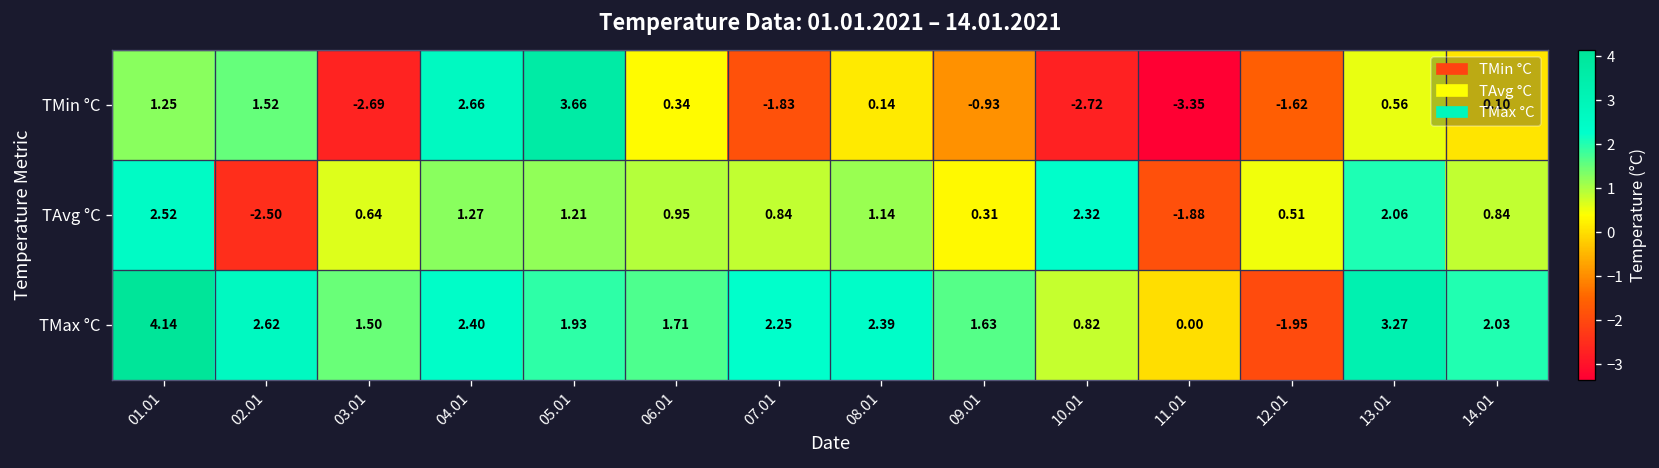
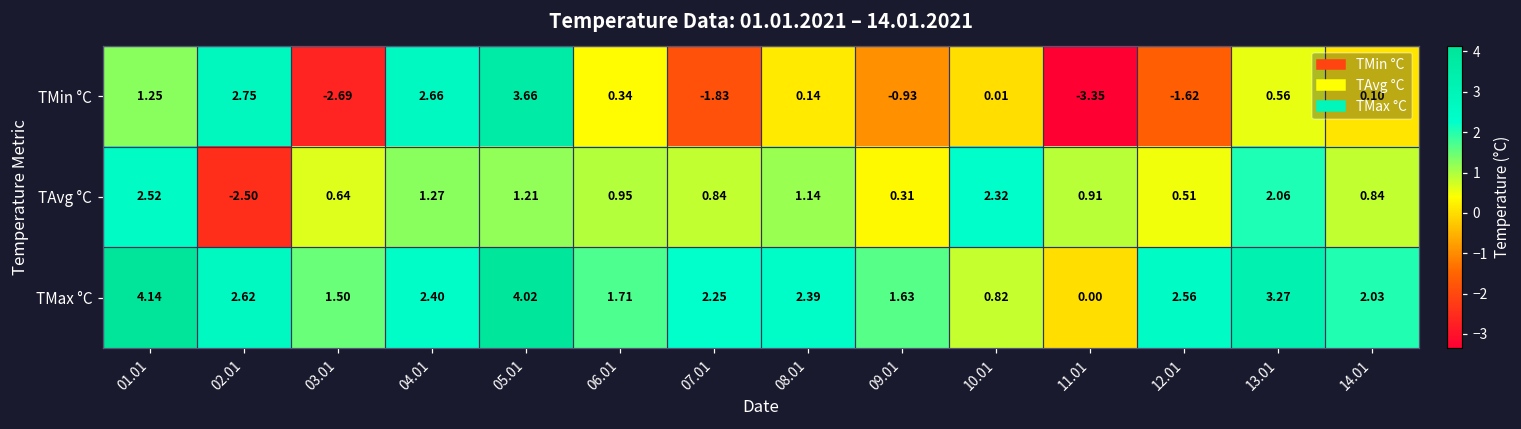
  {
    "TMin °C": {
      "01.01": 1.25,
-     "02.01": 1.52,
+     "02.01": 2.75,
      "03.01": -2.69,
      "04.01": 2.66,
      "05.01": 3.66,
      "06.01": 0.34,
      "07.01": -1.83,
      "08.01": 0.14,
      "09.01": -0.93,
-     "10.01": -2.72,
+     "10.01": 0.01,
      "11.01": -3.35,
      "12.01": -1.62,
      "13.01": 0.56
    },
    "TAvg °C": {
      "01.01": 2.52,
      "02.01": -2.50,
      "03.01": 0.64,
      "04.01": 1.27,
      "05.01": 1.21,
      "06.01": 0.95,
      "07.01": 0.84,
      "08.01": 1.14,
      "09.01": 0.31,
      "10.01": 2.32,
-     "11.01": -1.88,
+     "11.01": 0.91,
      "12.01": 0.51,
      "13.01": 2.06,
      "14.01": 0.84
    },
    "TMax °C": {
      "01.01": 4.14,
      "02.01": 2.62,
      "03.01": 1.50,
      "04.01": 2.40,
-     "05.01": 1.93,
+     "05.01": 4.02,
      "06.01": 1.71,
      "07.01": 2.25,
      "08.01": 2.39,
      "09.01": 1.63,
      "10.01": 0.82,
      "11.01": 0.00,
-     "12.01": -1.95,
+     "12.01": 2.56,
      "13.01": 3.27,
      "14.01": 2.03
    }
  }
